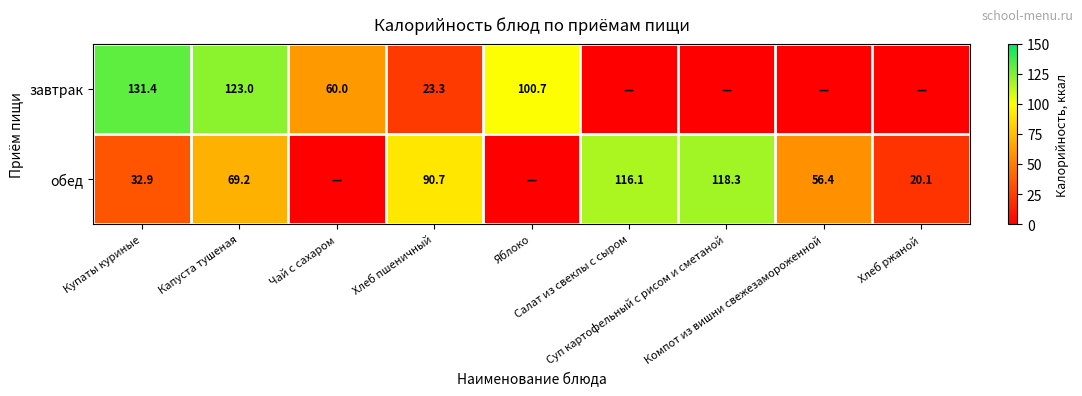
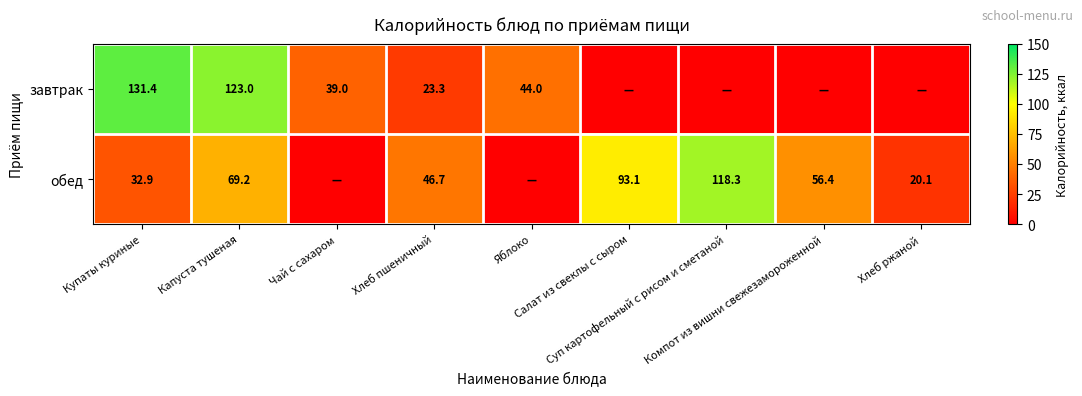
  {
    "завтрак": {
      "Купаты куриные": 131.4,
      "Капуста тушеная": 123.0,
-     "Чай с сахаром": 60.0,
+     "Чай с сахаром": 39.0,
      "Хлеб пшеничный": 23.3,
-     "Яблоко": 100.7
+     "Яблоко": 44.0
    },
    "обед": {
      "Купаты куриные": 32.9,
      "Капуста тушеная": 69.2,
-     "Хлеб пшеничный": 90.7,
-     "Салат из свеклы с сыром": 116.1,
+     "Хлеб пшеничный": 46.7,
+     "Салат из свеклы с сыром": 93.1,
      "Суп картофельный с рисом и сметаной": 118.3,
      "Компот из вишни свежезамороженной": 56.4,
      "Хлеб ржаной": 20.1
    }
  }
